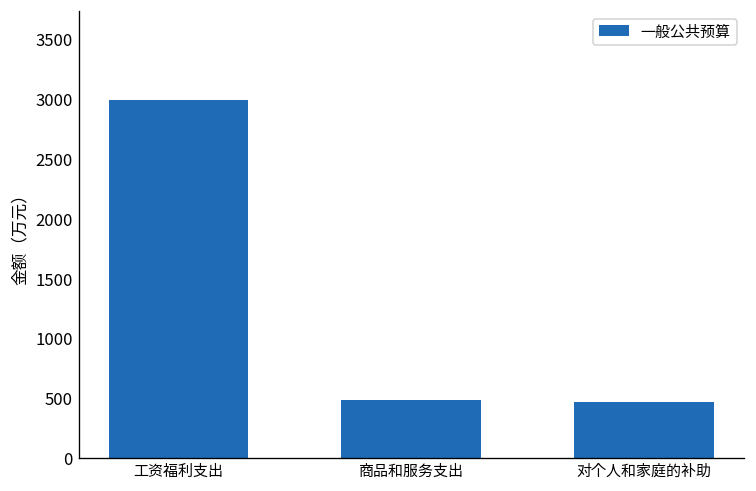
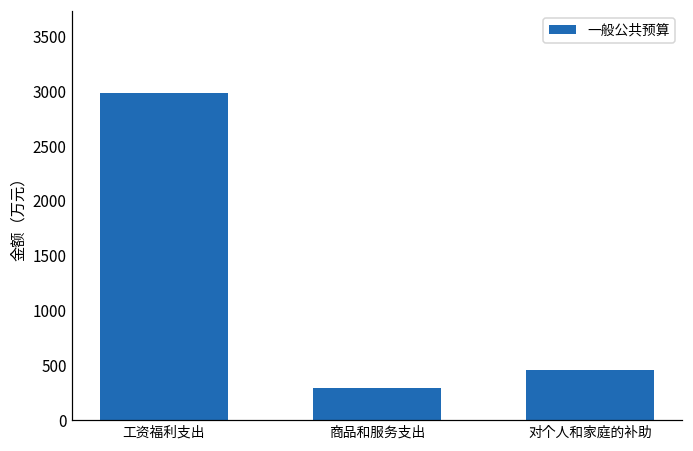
  {
    "工资福利支出": 3000,
-   "商品和服务支出": 500,
+   "商品和服务支出": 300,
    "对个人和家庭的补助": 500
  }
